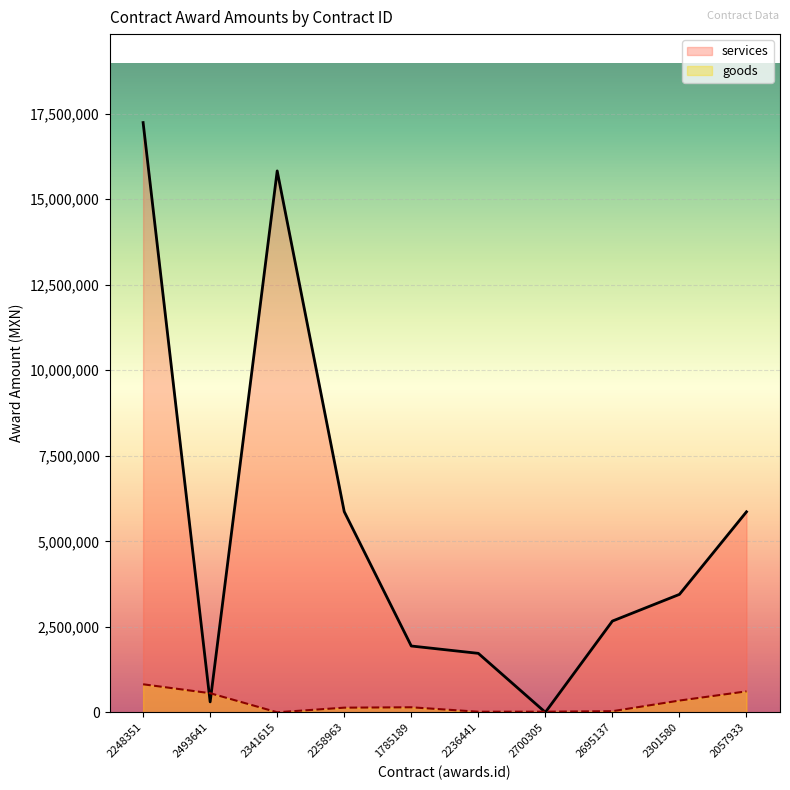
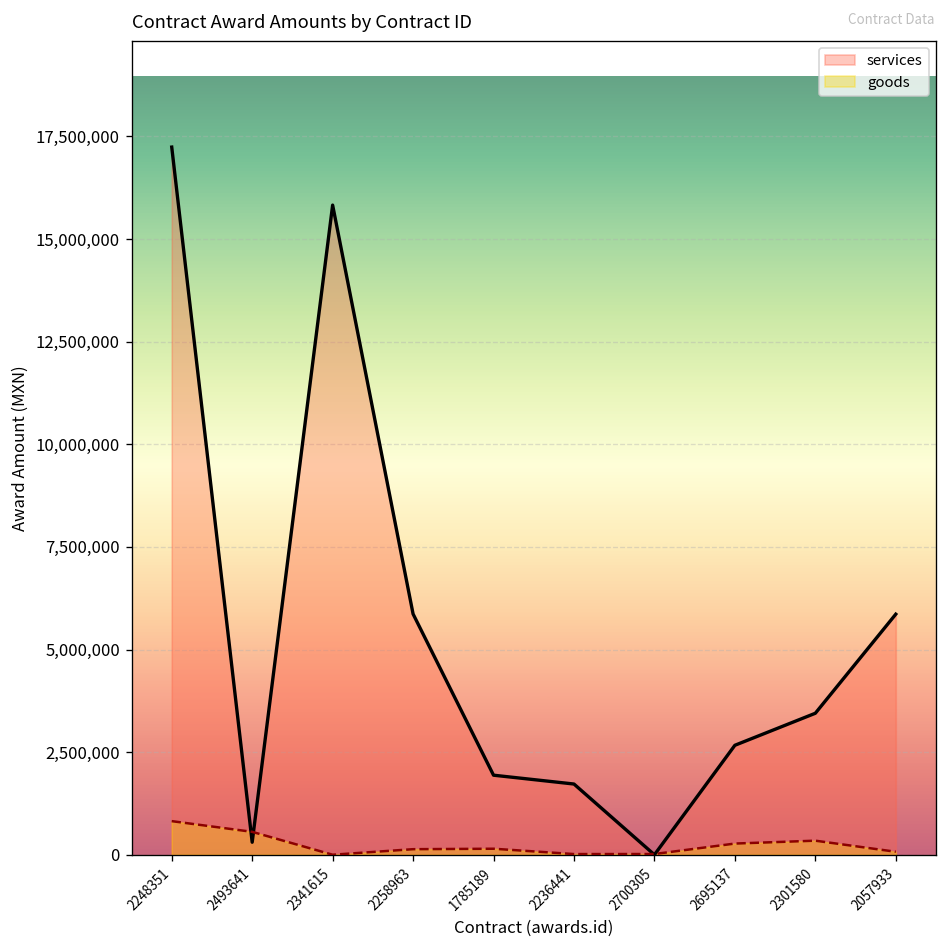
  {
    "services": {
      "2248351": "17,200,000",
      "2493641": "300,000",
      "2341615": "15,800,000",
      "2258963": "5,900,000",
      "1785189": "1,900,000",
      "2236441": "1,700,000",
      "2695137": "2,700,000",
      "2301580": "3,400,000",
      "2057933": "5,900,000"
    },
    "goods": {
      "2248351": "800,000",
      "2493641": "600,000",
      "2341615": "0",
      "2258963": "100,000",
      "1785189": "100,000",
      "2236441": "0",
-     "2695137": "0",
+     "2695137": "300,000",
      "2301580": "300,000",
-     "2057933": "600,000"
+     "2057933": "100,000"
    }
  }
